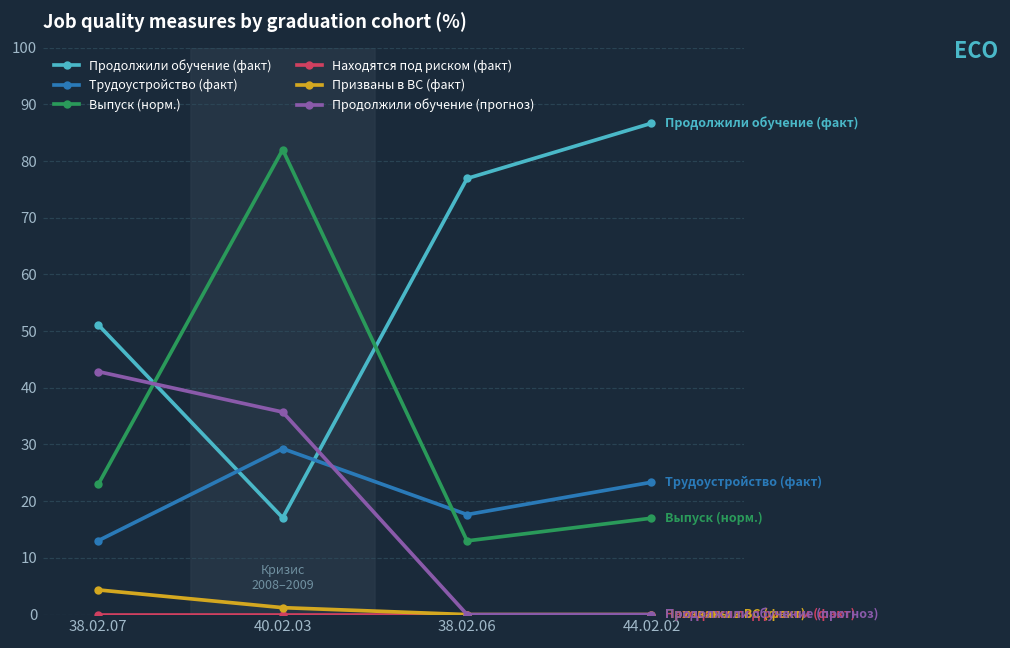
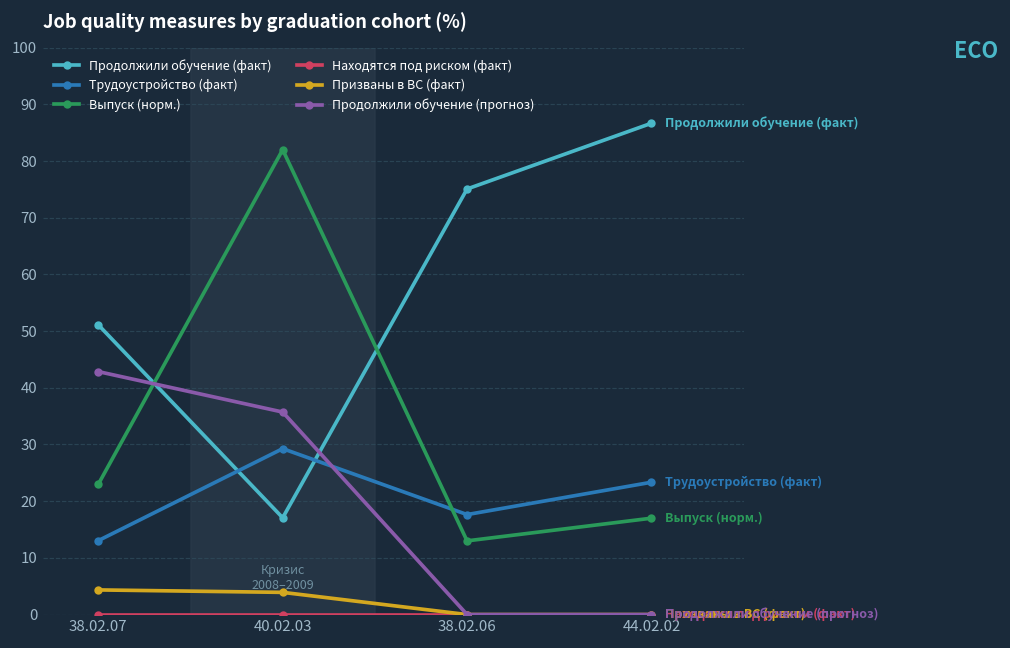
  {
    "Продолжили обучение (факт)": {
      "38.02.07": 51,
      "40.02.03": 17,
-     "38.02.06": 77,
+     "38.02.06": 75,
      "44.02.02": 87
    },
    "Трудоустройство (факт)": {
      "38.02.07": 13,
      "40.02.03": 29,
      "38.02.06": 18,
      "44.02.02": 23
    },
    "Выпуск (норм.)": {
      "38.02.07": 23,
      "40.02.03": 82,
      "38.02.06": 13,
      "44.02.02": 17
    },
    "Находятся под риском (факт)": {
      "38.02.07": 0,
      "40.02.03": 0
    },
    "Призваны в ВС (факт)": {
      "38.02.07": 4,
-     "40.02.03": 1
+     "40.02.03": 4
    },
    "Продолжили обучение (прогноз)": {
      "38.02.07": 43,
      "40.02.03": 36
    }
  }
